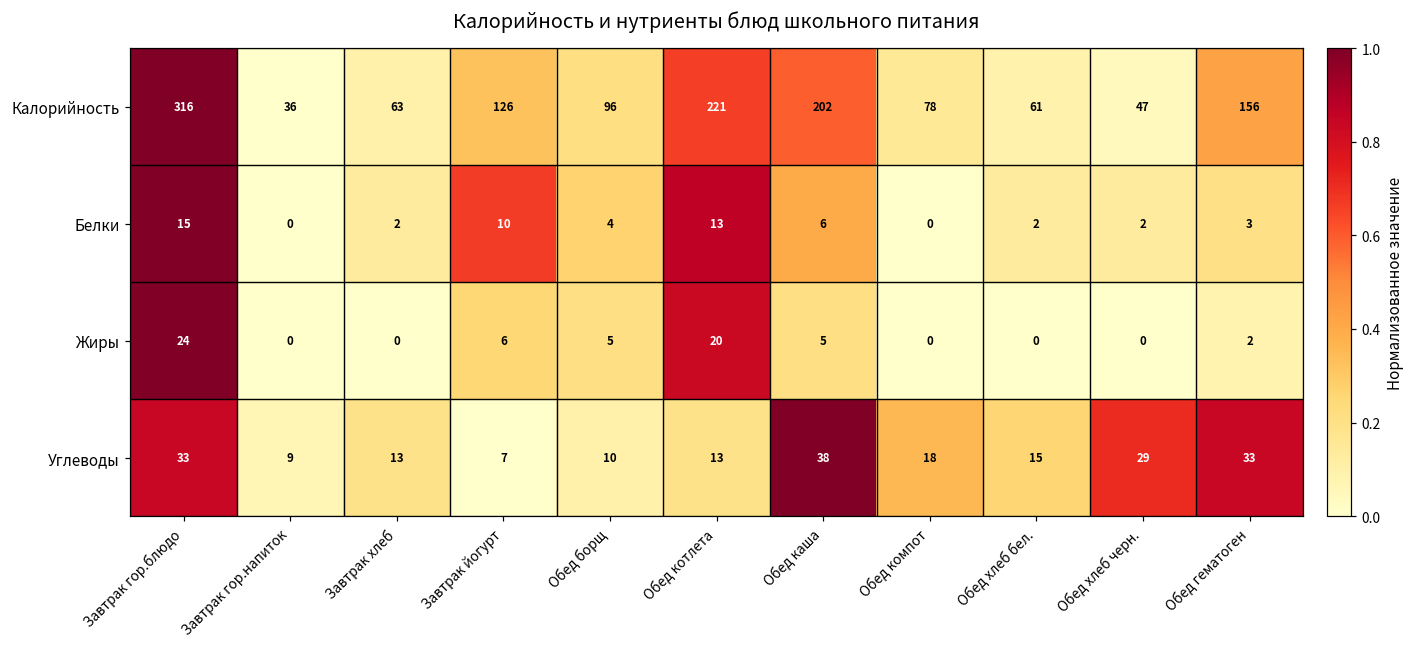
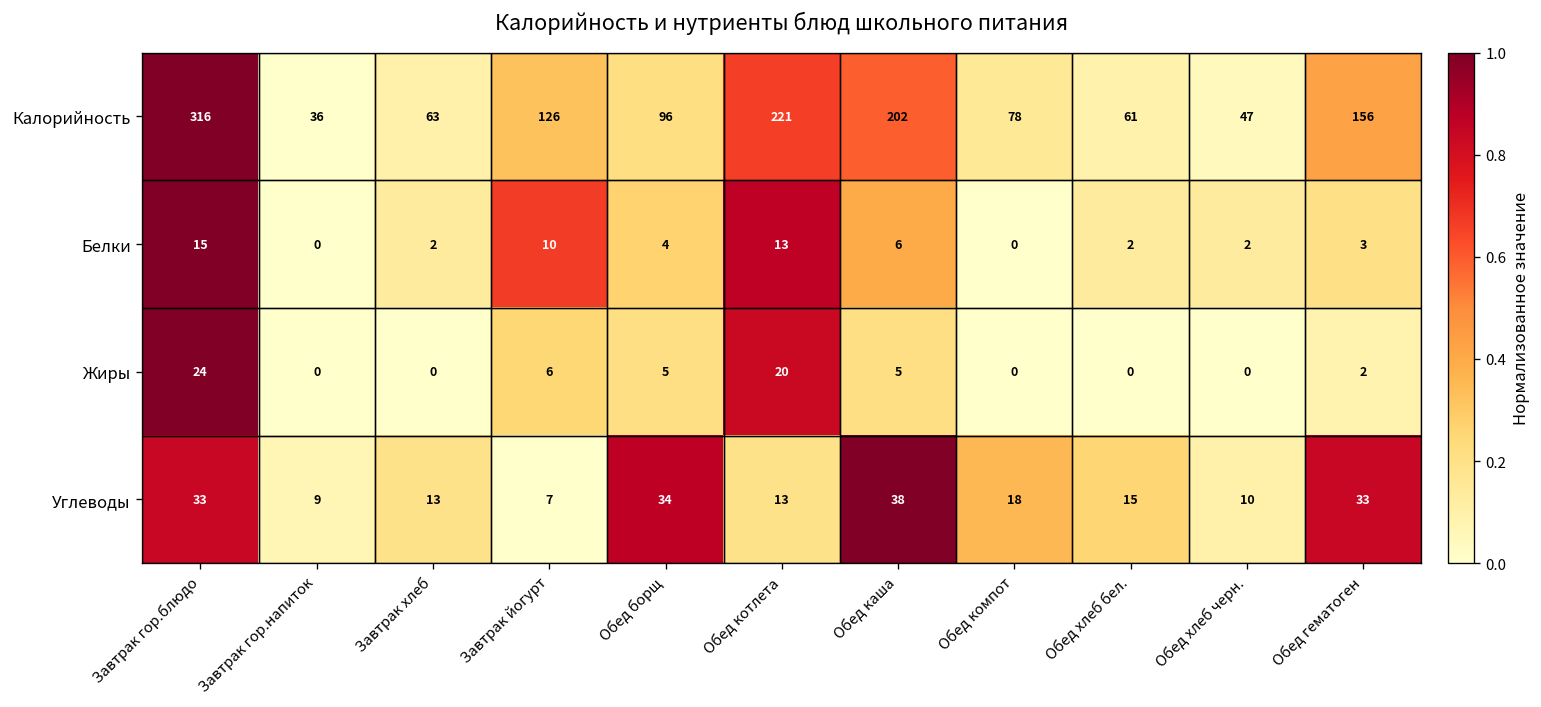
  {
    "Калорийность": {
      "Завтрак гор.блюдо": 316,
      "Завтрак гор.напиток": 36,
      "Завтрак хлеб": 63,
      "Завтрак йогурт": 126,
      "Обед борщ": 96,
      "Обед котлета": 221,
      "Обед каша": 202,
      "Обед компот": 78,
      "Обед хлеб бел.": 61,
      "Обед хлеб черн.": 47,
      "Обед гематоген": 156
    },
    "Белки": {
      "Завтрак гор.блюдо": 15,
      "Завтрак гор.напиток": 0,
      "Завтрак хлеб": 2,
      "Завтрак йогурт": 10,
      "Обед борщ": 4,
      "Обед котлета": 13,
      "Обед каша": 6,
      "Обед компот": 0,
      "Обед хлеб бел.": 2,
      "Обед хлеб черн.": 2,
      "Обед гематоген": 3
    },
    "Жиры": {
      "Завтрак гор.блюдо": 24,
      "Завтрак гор.напиток": 0,
      "Завтрак хлеб": 0,
      "Завтрак йогурт": 6,
      "Обед борщ": 5,
      "Обед котлета": 20,
      "Обед каша": 5,
      "Обед компот": 0,
      "Обед хлеб бел.": 0,
      "Обед хлеб черн.": 0,
      "Обед гематоген": 2
    },
    "Углеводы": {
      "Завтрак гор.блюдо": 33,
      "Завтрак гор.напиток": 9,
      "Завтрак хлеб": 13,
      "Завтрак йогурт": 7,
-     "Обед борщ": 10,
+     "Обед борщ": 34,
      "Обед котлета": 13,
      "Обед каша": 38,
      "Обед компот": 18,
      "Обед хлеб бел.": 15,
-     "Обед хлеб черн.": 29,
+     "Обед хлеб черн.": 10,
      "Обед гематоген": 33
    }
  }
